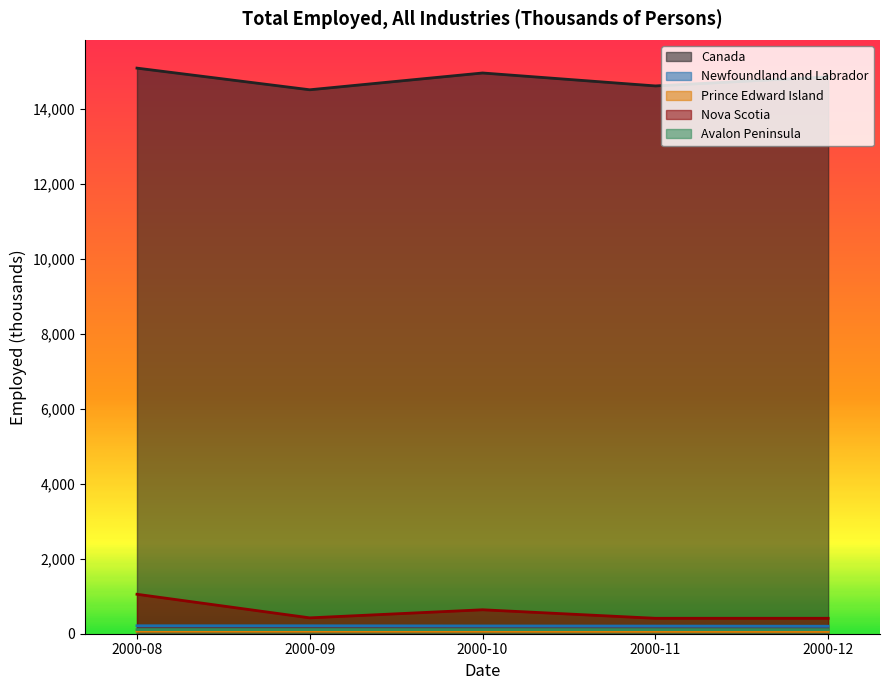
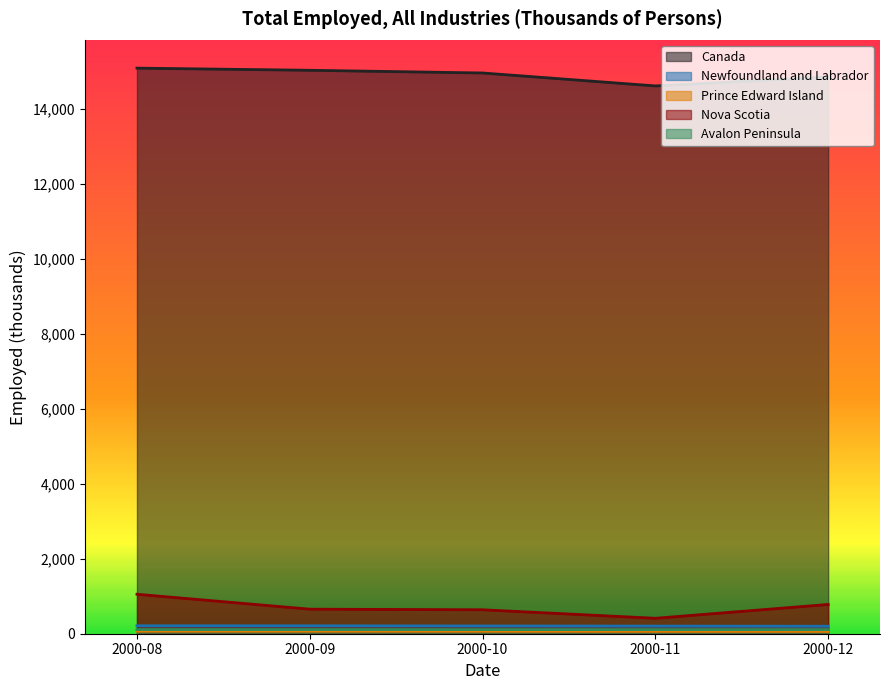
  {
    "Canada": {
      "2000-08": "15,100",
-     "2000-09": "14,500",
+     "2000-09": "15,000",
      "2000-10": "15,000",
      "2000-11": "14,600"
    },
    "Newfoundland and Labrador": {
      "2000-08": "200",
      "2000-09": "200",
      "2000-10": "200",
      "2000-11": "200",
      "2000-12": "200"
    },
    "Nova Scotia": {
      "2000-08": "1,100",
-     "2000-09": "400",
+     "2000-09": "700",
      "2000-10": "600",
      "2000-11": "400",
-     "2000-12": "400"
+     "2000-12": "800"
    }
  }
